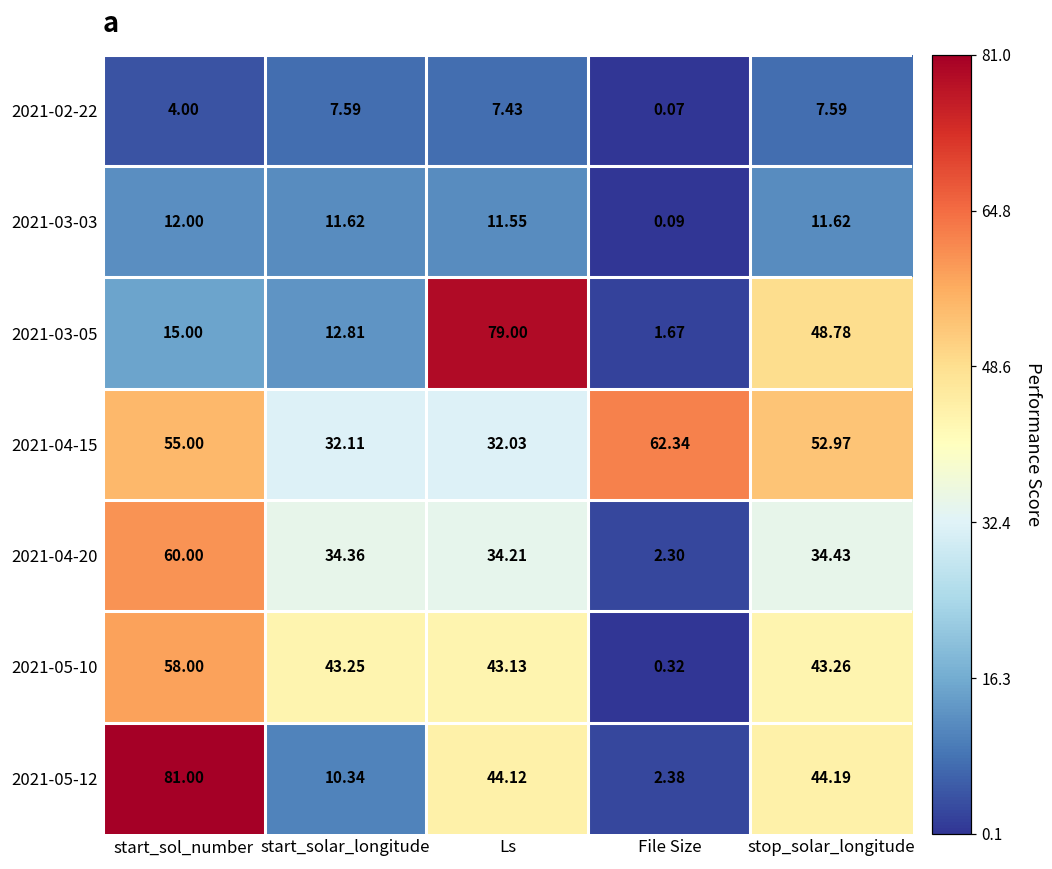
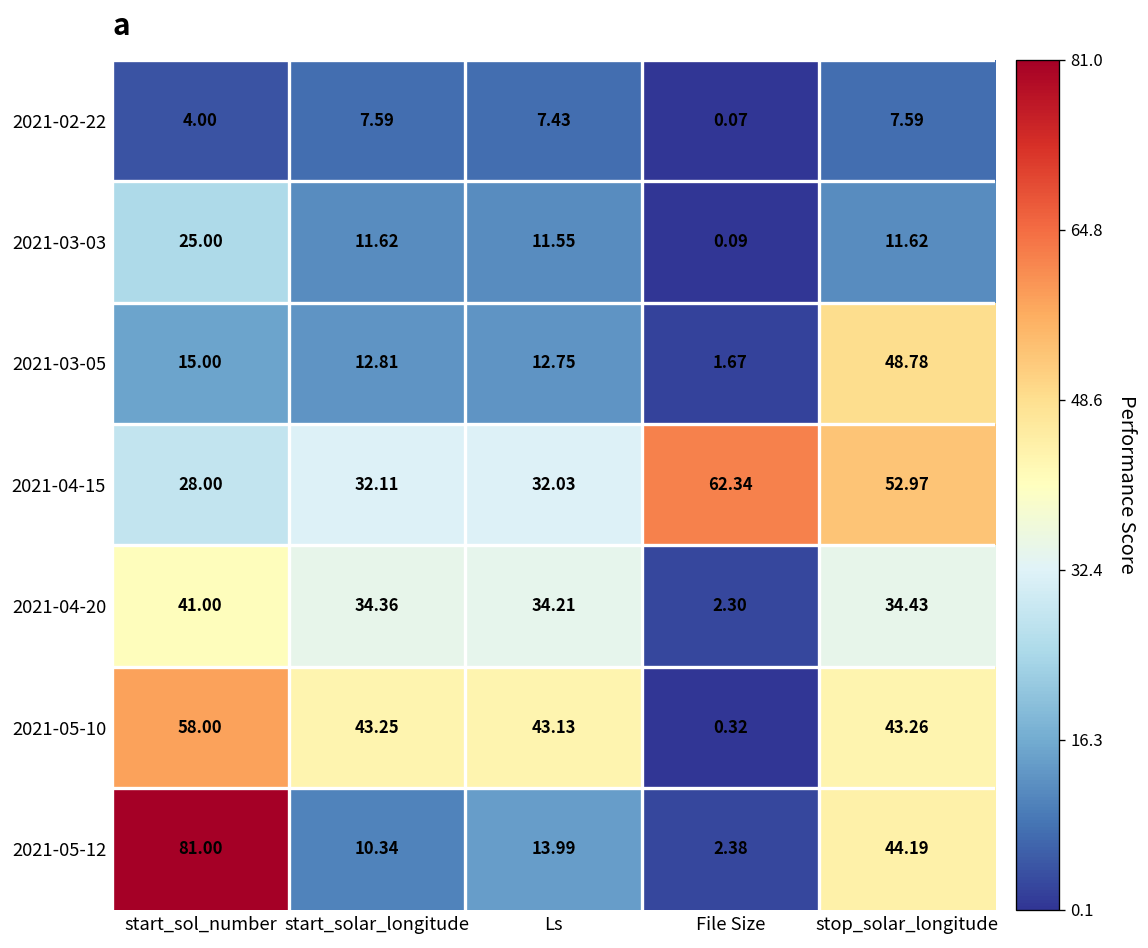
  {
    "2021-02-22": {
      "start_sol_number": 4.00,
      "start_solar_longitude": 7.59,
      "Ls": 7.43,
      "File Size": 0.07,
      "stop_solar_longitude": 7.59
    },
    "2021-03-03": {
-     "start_sol_number": 12.00,
+     "start_sol_number": 25.00,
      "start_solar_longitude": 11.62,
      "Ls": 11.55,
      "File Size": 0.09,
      "stop_solar_longitude": 11.62
    },
    "2021-03-05": {
      "start_sol_number": 15.00,
      "start_solar_longitude": 12.81,
-     "Ls": 79.00,
+     "Ls": 12.75,
      "File Size": 1.67,
      "stop_solar_longitude": 48.78
    },
    "2021-04-15": {
-     "start_sol_number": 55.00,
+     "start_sol_number": 28.00,
      "start_solar_longitude": 32.11,
      "Ls": 32.03,
      "File Size": 62.34,
      "stop_solar_longitude": 52.97
    },
    "2021-04-20": {
-     "start_sol_number": 60.00,
+     "start_sol_number": 41.00,
      "start_solar_longitude": 34.36,
      "Ls": 34.21,
      "File Size": 2.30,
      "stop_solar_longitude": 34.43
    },
    "2021-05-10": {
      "start_sol_number": 58.00,
      "start_solar_longitude": 43.25,
      "Ls": 43.13,
      "File Size": 0.32,
      "stop_solar_longitude": 43.26
    },
    "2021-05-12": {
      "start_sol_number": 81.00,
      "start_solar_longitude": 10.34,
-     "Ls": 44.12,
+     "Ls": 13.99,
      "File Size": 2.38,
      "stop_solar_longitude": 44.19
    }
  }
